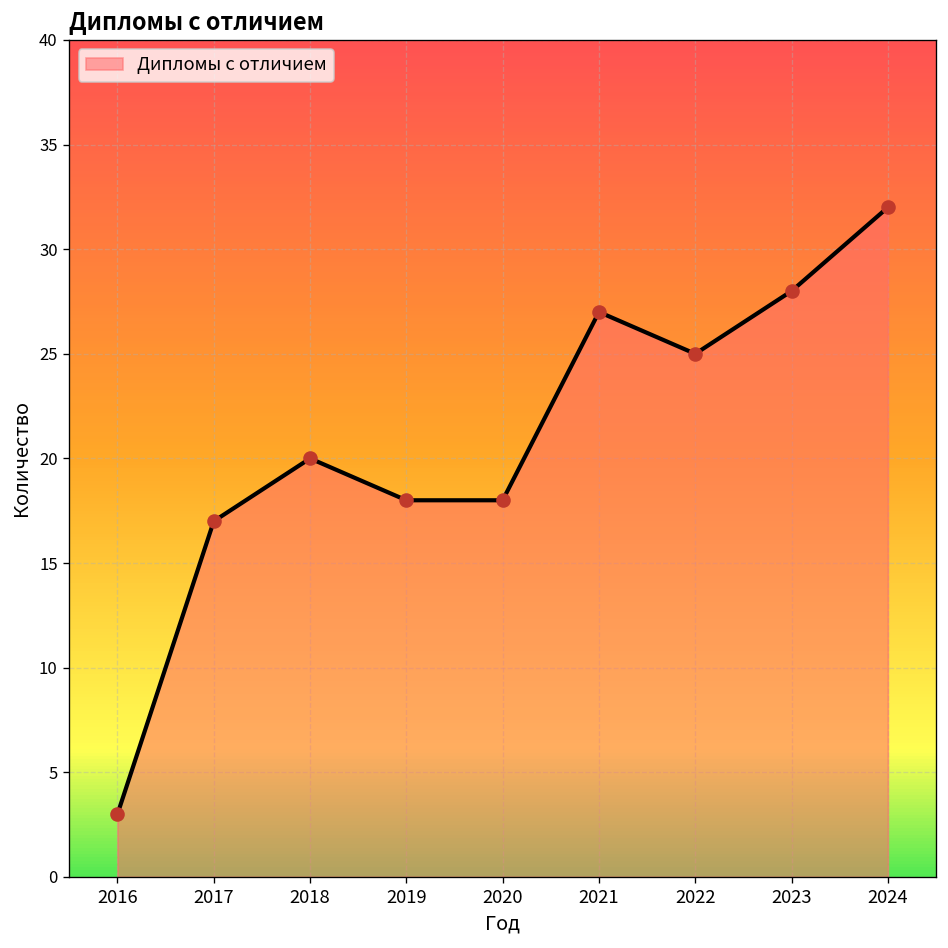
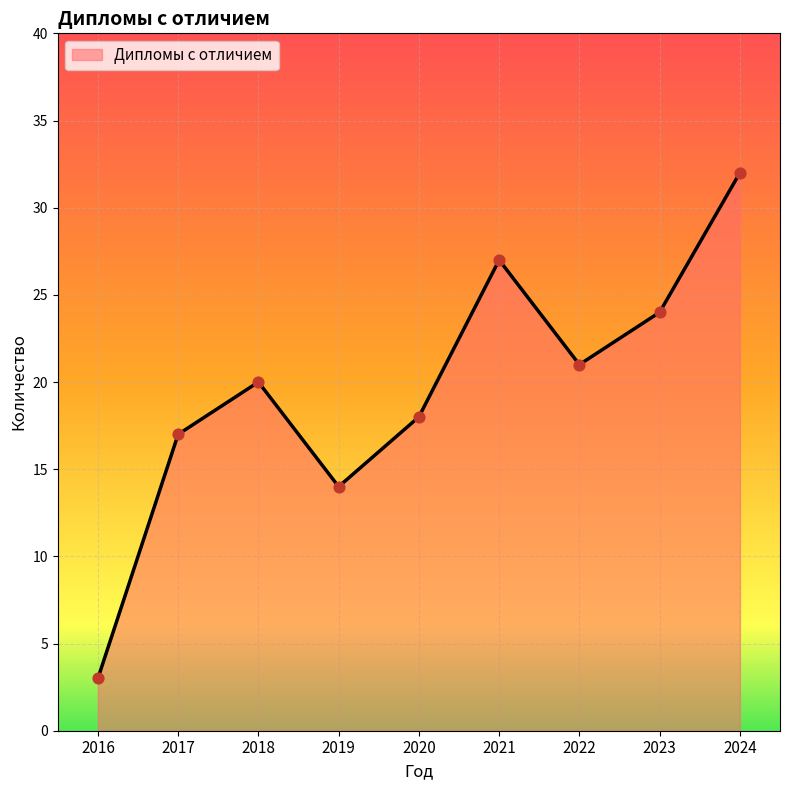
  {
    "2016": 3,
    "2017": 17,
    "2018": 20,
-   "2019": 18,
+   "2019": 14,
    "2020": 18,
    "2021": 27,
-   "2022": 25,
-   "2023": 28,
+   "2022": 21,
+   "2023": 24,
    "2024": 32
  }
